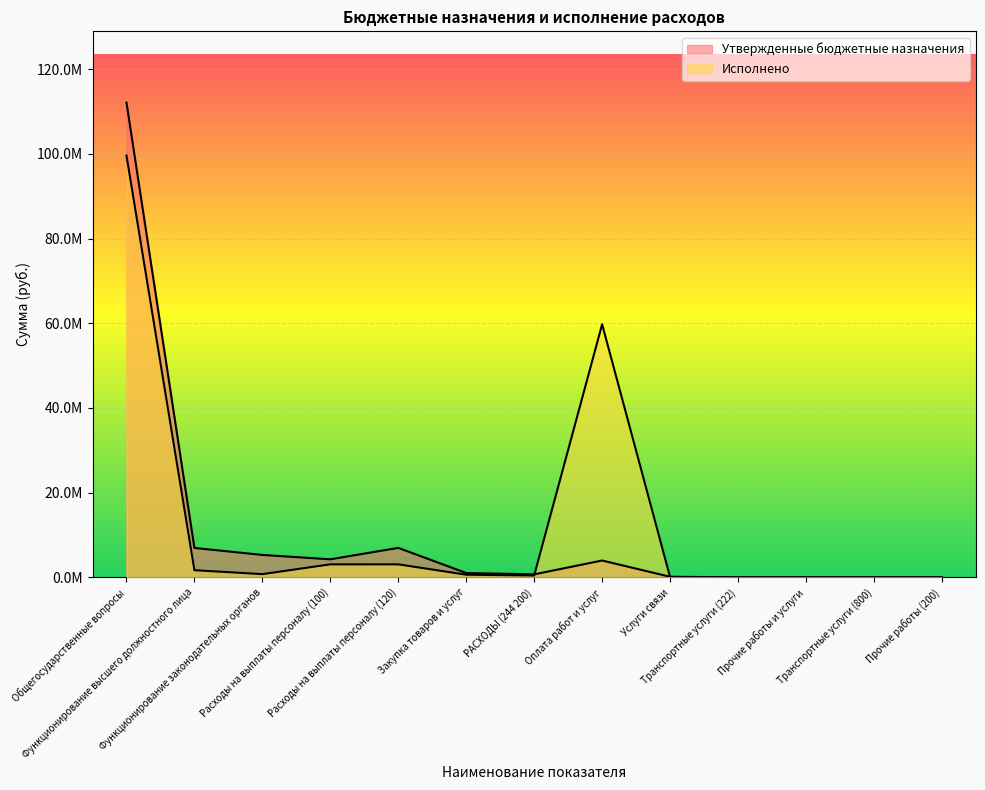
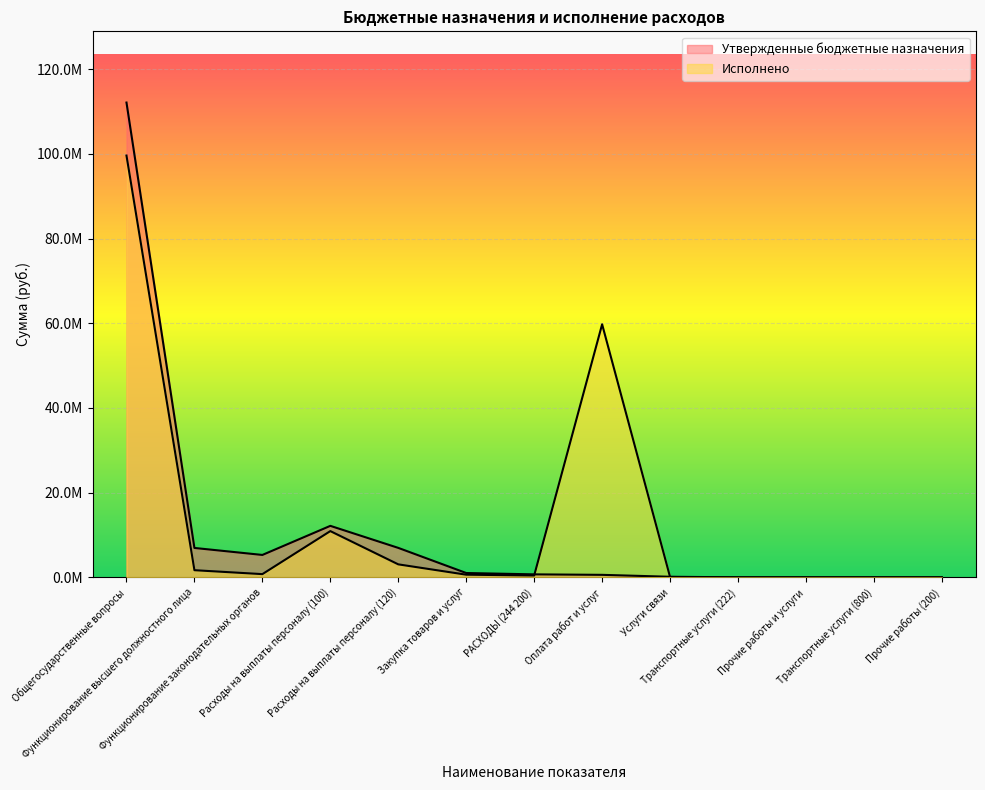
  {
    "Утвержденные бюджетные назначения": {
      "Общегосударственные вопросы": 112000000,
      "Функционирование высшего должностного лица": 7000000,
      "Функционирование законодательных органов": 5000000,
-     "Расходы на выплаты персоналу (100)": 4000000,
+     "Расходы на выплаты персоналу (100)": 12000000,
      "Расходы на выплаты персоналу (120)": 7000000,
-     "Оплата работ и услуг": 4000000
+     "Оплата работ и услуг": 1000000
    },
    "Исполнено": {
      "Общегосударственные вопросы": 100000000,
      "Функционирование высшего должностного лица": 2000000,
      "Функционирование законодательных органов": 1000000,
-     "Расходы на выплаты персоналу (100)": 3000000,
+     "Расходы на выплаты персоналу (100)": 11000000,
      "Расходы на выплаты персоналу (120)": 3000000,
      "Оплата работ и услуг": 60000000
    }
  }
